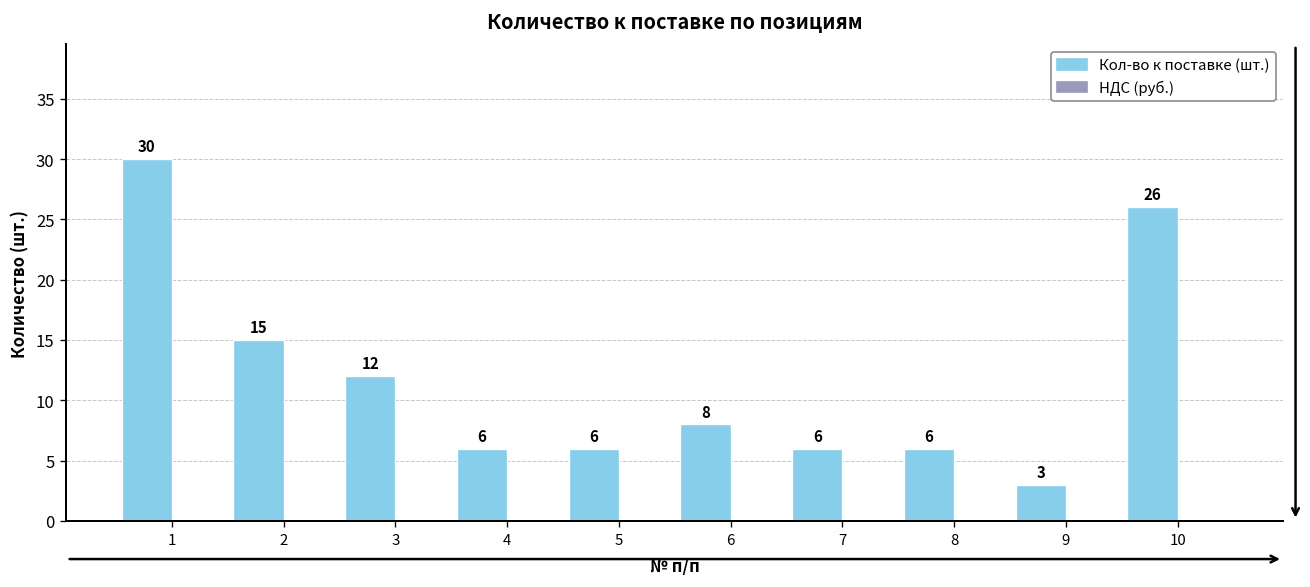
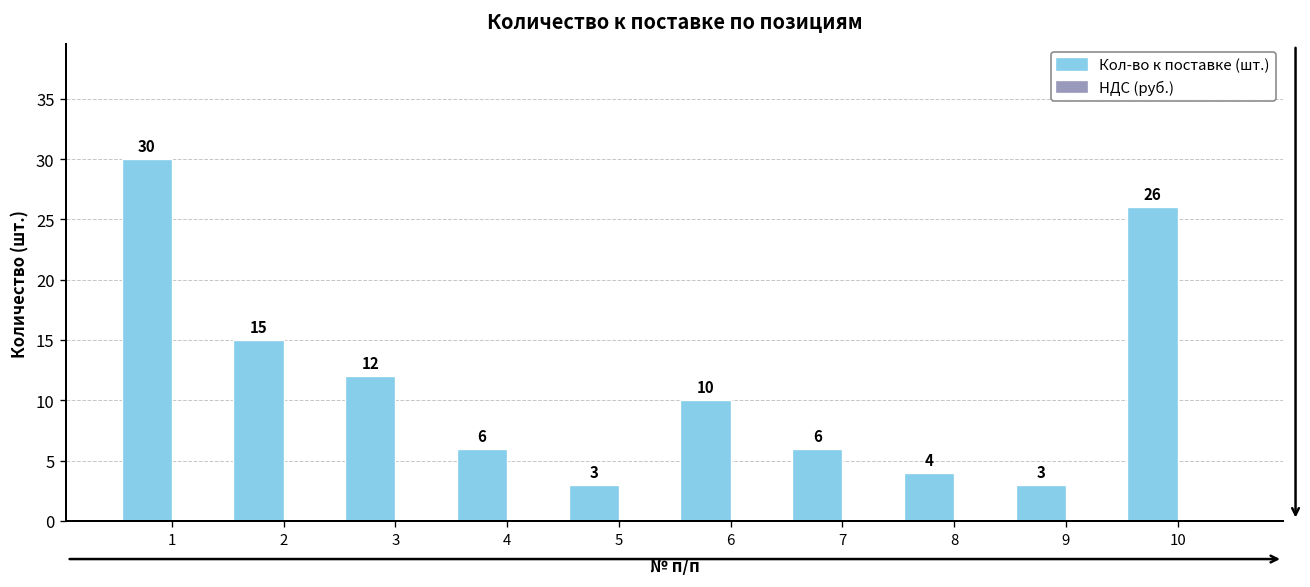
  {
    "Кол-во к поставке (шт.)": {
      "1": 30,
      "2": 15,
      "3": 12,
      "4": 6,
-     "5": 6,
-     "6": 8,
+     "5": 3,
+     "6": 10,
      "7": 6,
-     "8": 6,
+     "8": 4,
      "9": 3,
      "10": 26
    },
    "НДС (руб.)": {
      "1": 0.0,
      "2": 0.0,
      "3": 0.0,
      "4": 0.0,
      "5": 0.0,
      "6": 0.0,
      "7": 0.0,
      "8": 0.0,
      "9": 0.0,
      "10": 0.0
    }
  }
